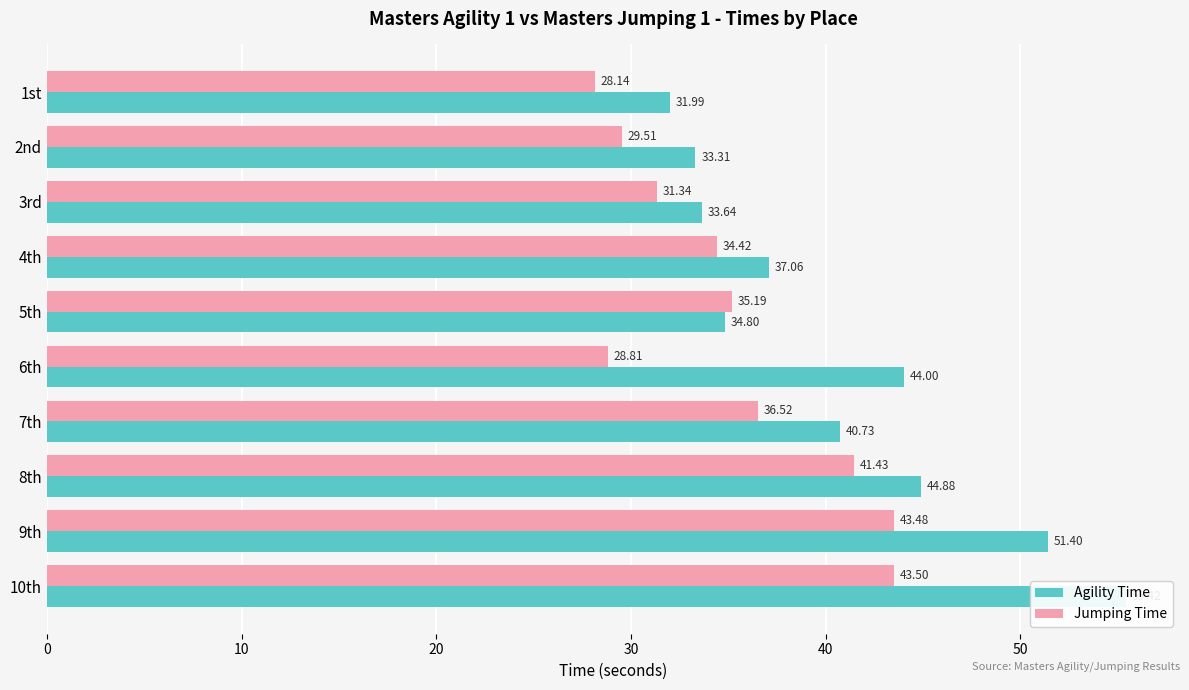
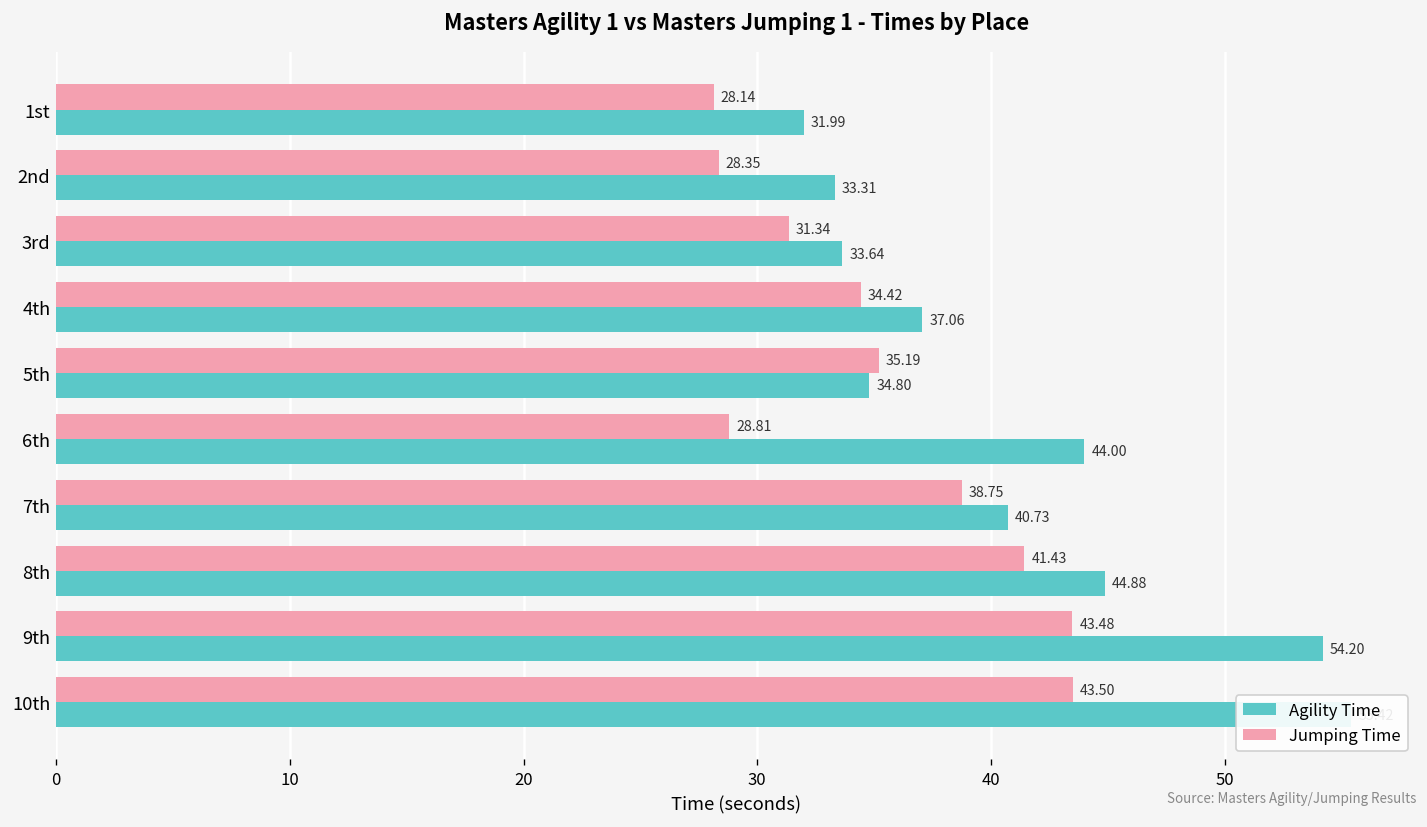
  {
    "Agility Time": {
      "1st": 31.99,
      "2nd": 33.31,
      "3rd": 33.64,
      "4th": 37.06,
      "5th": 34.80,
      "6th": 44.00,
      "7th": 40.73,
      "8th": 44.88,
-     "9th": 51.40
+     "9th": 54.20
    },
    "Jumping Time": {
      "1st": 28.14,
-     "2nd": 29.51,
+     "2nd": 28.35,
      "3rd": 31.34,
      "4th": 34.42,
      "5th": 35.19,
      "6th": 28.81,
-     "7th": 36.52,
+     "7th": 38.75,
      "8th": 41.43,
      "9th": 43.48,
      "10th": 43.50
    }
  }
